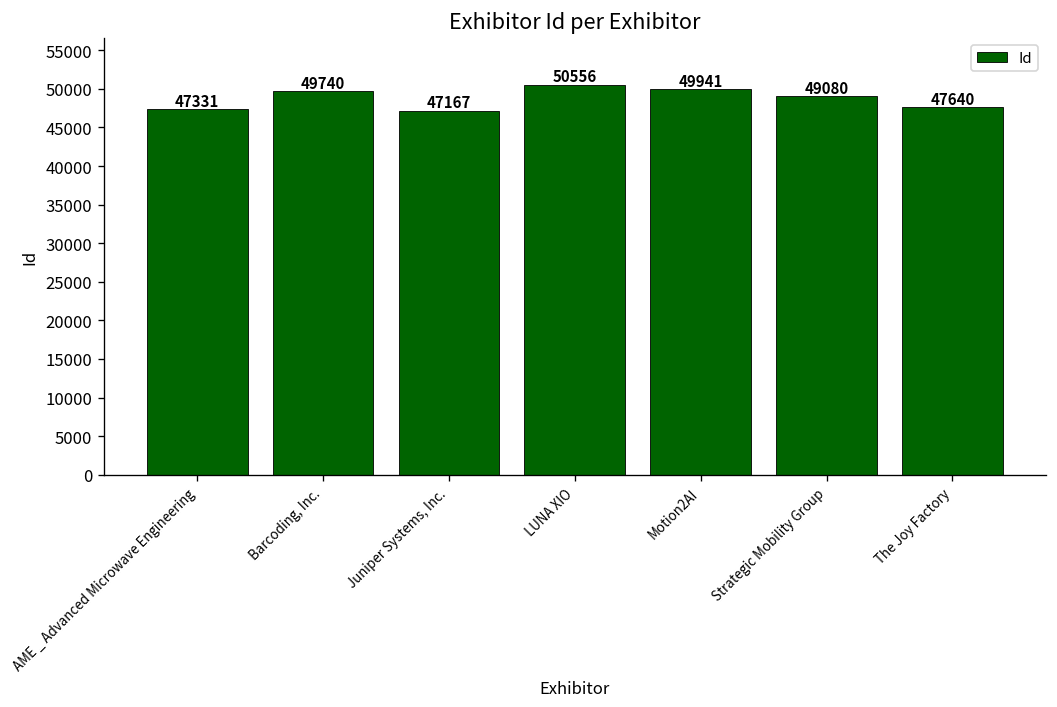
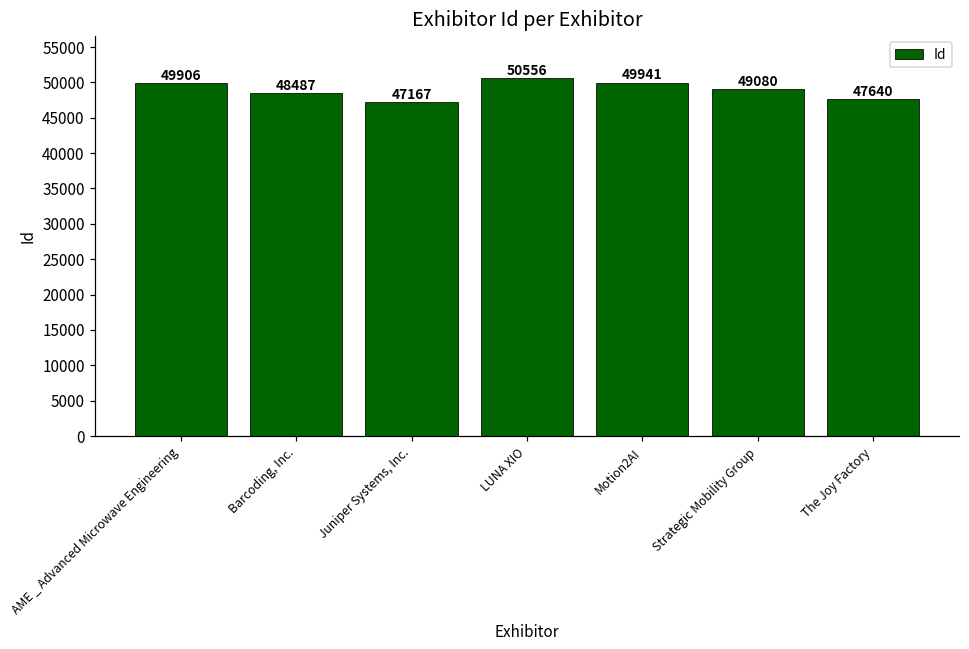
  {
-   "AME _ Advanced Microwave Engineering": 47331,
-   "Barcoding, Inc.": 49740,
+   "AME _ Advanced Microwave Engineering": 49906,
+   "Barcoding, Inc.": 48487,
    "Juniper Systems, Inc.": 47167,
    "LUNA XIO": 50556,
    "Motion2AI": 49941,
    "Strategic Mobility Group": 49080,
    "The Joy Factory": 47640
  }
